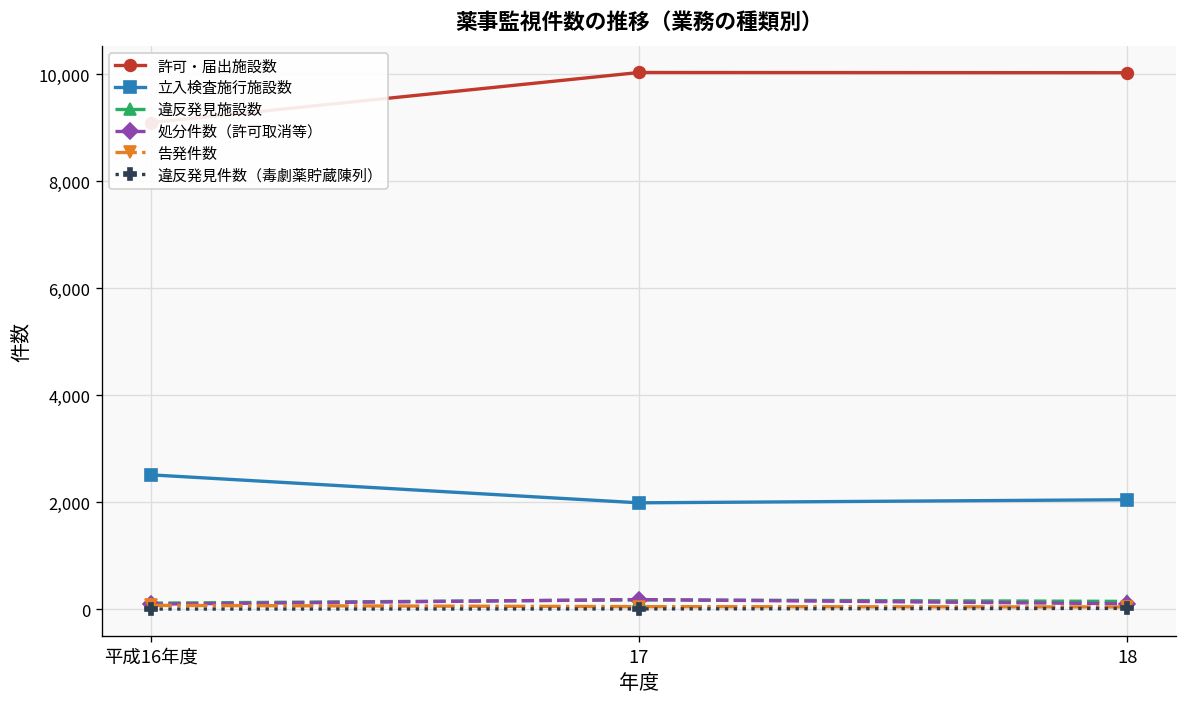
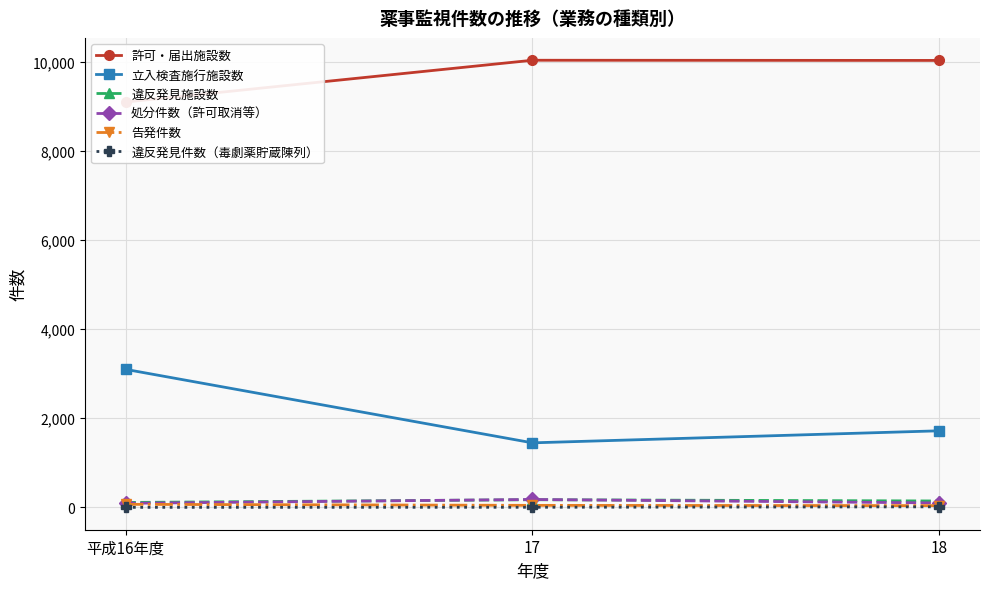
  {
    "許可・届出施設数": {
      "17": "10,000",
      "18": "10,000"
    },
    "立入検査施行施設数": {
-     "平成16年度": "2,500",
-     "17": "2,000",
-     "18": "2,000"
+     "平成16年度": "3,100",
+     "17": "1,400",
+     "18": "1,700"
    },
    "違反発見件数（毒劇薬貯蔵陳列）": {
      "平成16年度": "0"
    }
  }
